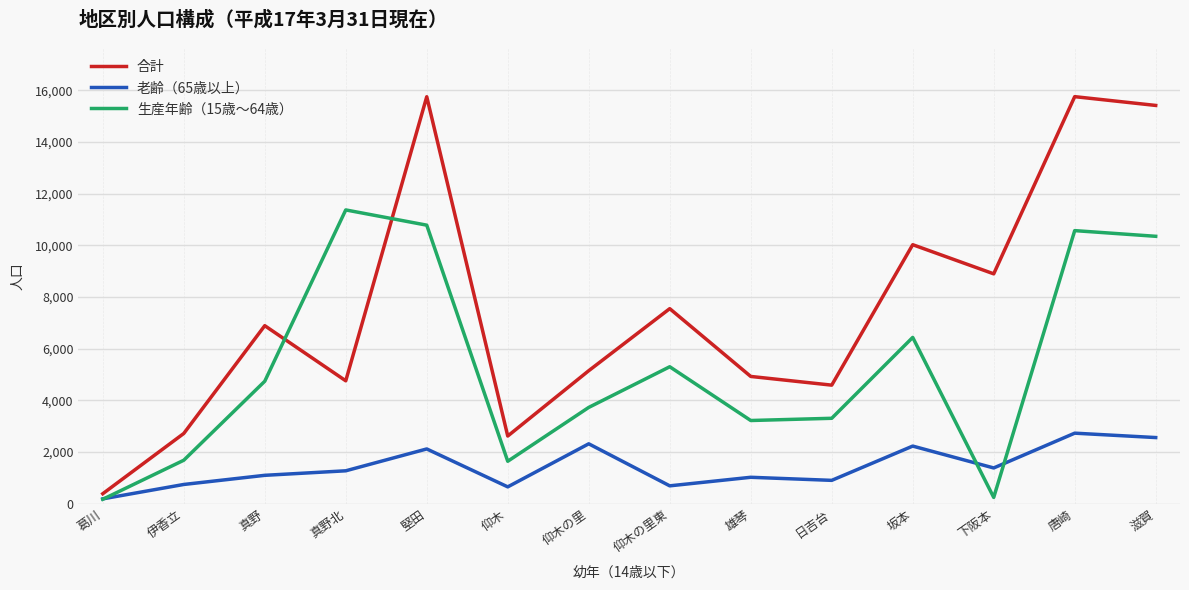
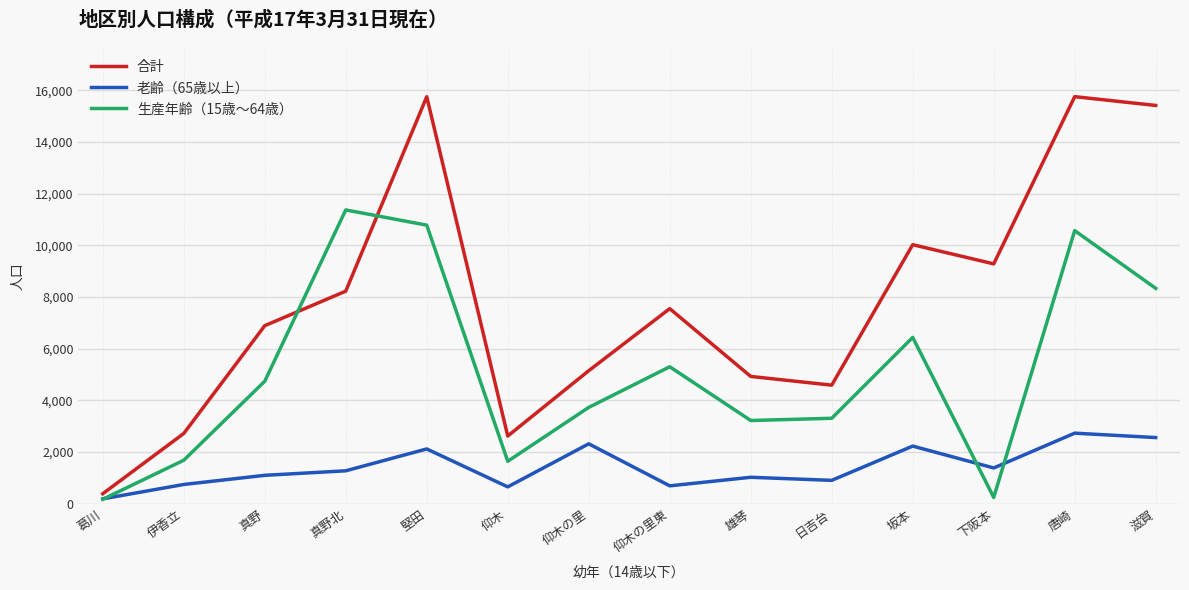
  {
    "合計": {
      "葛川": "400",
      "伊香立": "2,700",
      "真野": "6,900",
-     "真野北": "4,800",
+     "真野北": "8,200",
      "堅田": "15,700",
      "仰木": "2,600",
      "仰木の里": "5,100",
      "仰木の里東": "7,500",
      "雄琴": "4,900",
      "日吉台": "4,600",
      "坂本": "10,000",
-     "下阪本": "8,900",
+     "下阪本": "9,300",
      "唐崎": "15,800",
      "滋賀": "15,400"
    },
    "老齢（65歳以上）": {
      "伊香立": "700",
      "真野": "1,100",
      "真野北": "1,300",
      "堅田": "2,100",
      "仰木": "600",
      "仰木の里": "2,300",
      "仰木の里東": "700",
      "雄琴": "1,000",
      "日吉台": "900",
      "坂本": "2,200",
      "下阪本": "1,400",
      "唐崎": "2,700",
      "滋賀": "2,600"
    },
    "生産年齢（15歳～64歳）": {
      "伊香立": "1,700",
      "真野": "4,700",
      "真野北": "11,400",
      "堅田": "10,800",
      "仰木": "1,600",
      "仰木の里": "3,700",
      "仰木の里東": "5,300",
      "雄琴": "3,200",
      "日吉台": "3,300",
      "坂本": "6,400",
      "下阪本": "200",
      "唐崎": "10,600",
-     "滋賀": "10,300"
+     "滋賀": "8,300"
    }
  }
